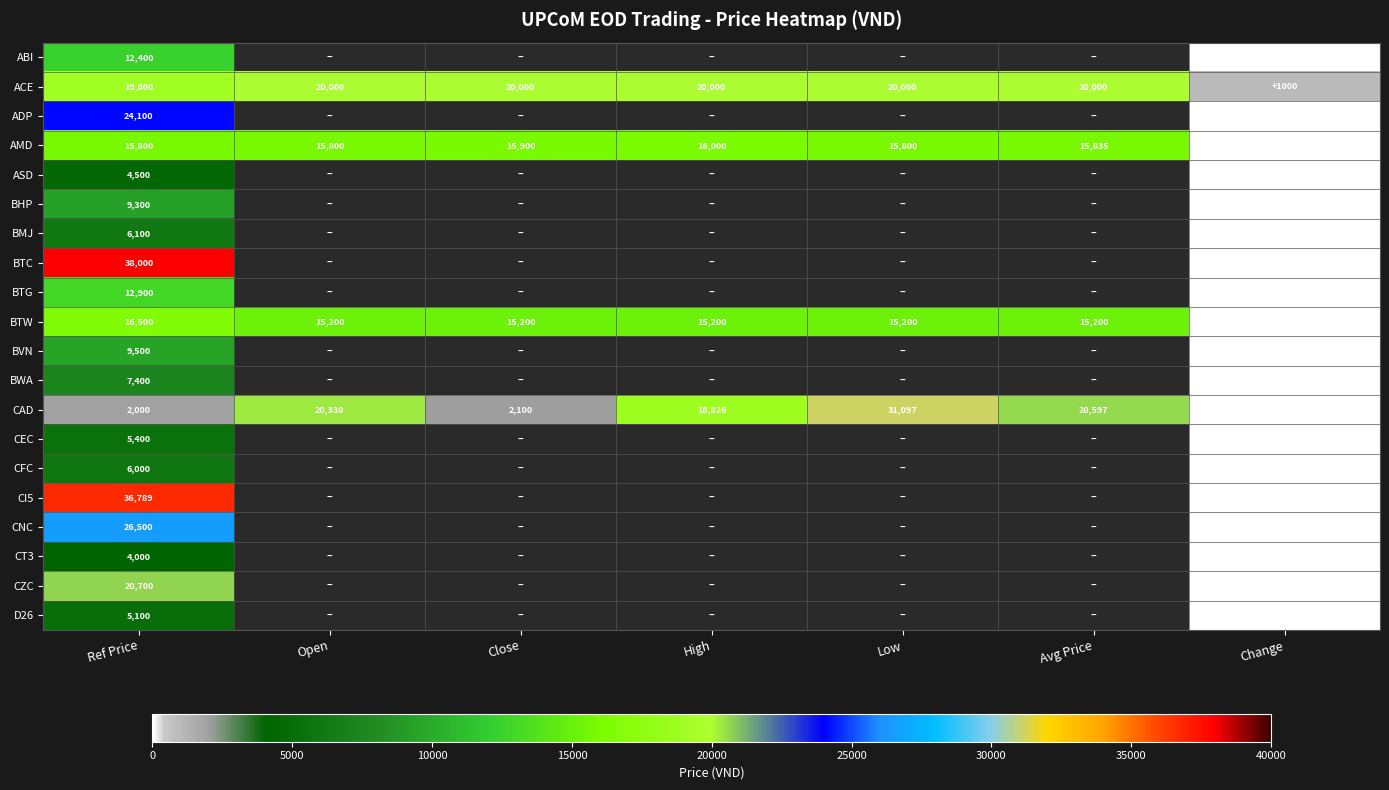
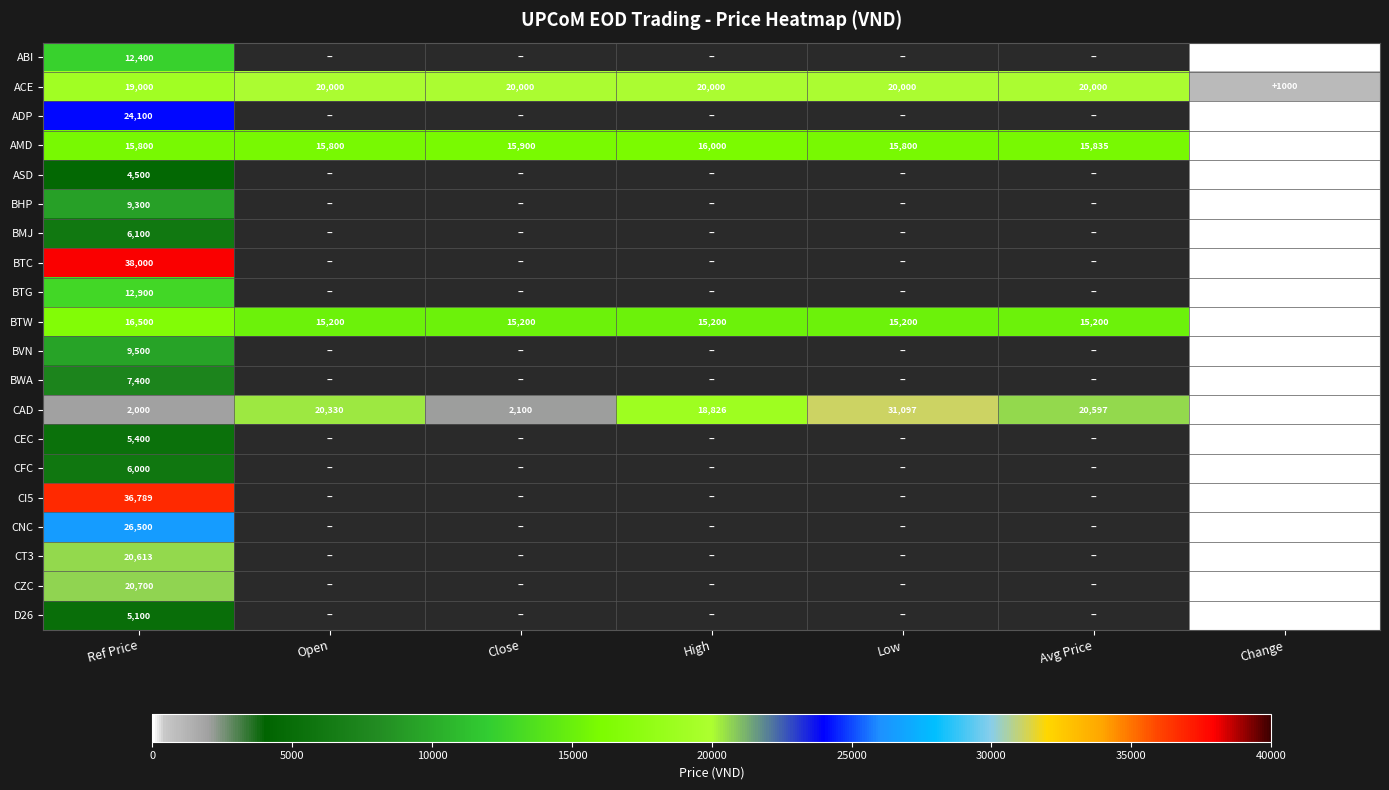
  {
    "ABI": {
      "Ref Price": "12,400"
    },
    "ACE": {
      "Ref Price": "19,000",
      "Open": "20,000",
      "Close": "20,000",
      "High": "20,000",
      "Low": "20,000",
      "Avg Price": "20,000",
      "Change": "+1000"
    },
    "ADP": {
      "Ref Price": "24,100"
    },
    "AMD": {
      "Ref Price": "15,800",
      "Open": "15,800",
      "Close": "15,900",
      "High": "16,000",
      "Low": "15,800",
      "Avg Price": "15,835"
    },
    "ASD": {
      "Ref Price": "4,500"
    },
    "BHP": {
      "Ref Price": "9,300"
    },
    "BMJ": {
      "Ref Price": "6,100"
    },
    "BTC": {
      "Ref Price": "38,000"
    },
    "BTG": {
      "Ref Price": "12,900"
    },
    "BTW": {
      "Ref Price": "16,500",
      "Open": "15,200",
      "Close": "15,200",
      "High": "15,200",
      "Low": "15,200",
      "Avg Price": "15,200"
    },
    "BVN": {
      "Ref Price": "9,500"
    },
    "BWA": {
      "Ref Price": "7,400"
    },
    "CAD": {
      "Ref Price": "2,000",
      "Open": "20,330",
      "Close": "2,100",
      "High": "18,826",
      "Low": "31,097",
      "Avg Price": "20,597"
    },
    "CEC": {
      "Ref Price": "5,400"
    },
    "CFC": {
      "Ref Price": "6,000"
    },
    "CI5": {
      "Ref Price": "36,789"
    },
    "CNC": {
      "Ref Price": "26,500"
    },
    "CT3": {
-     "Ref Price": "4,000"
+     "Ref Price": "20,613"
    },
    "CZC": {
      "Ref Price": "20,700"
    },
    "D26": {
      "Ref Price": "5,100"
    }
  }
